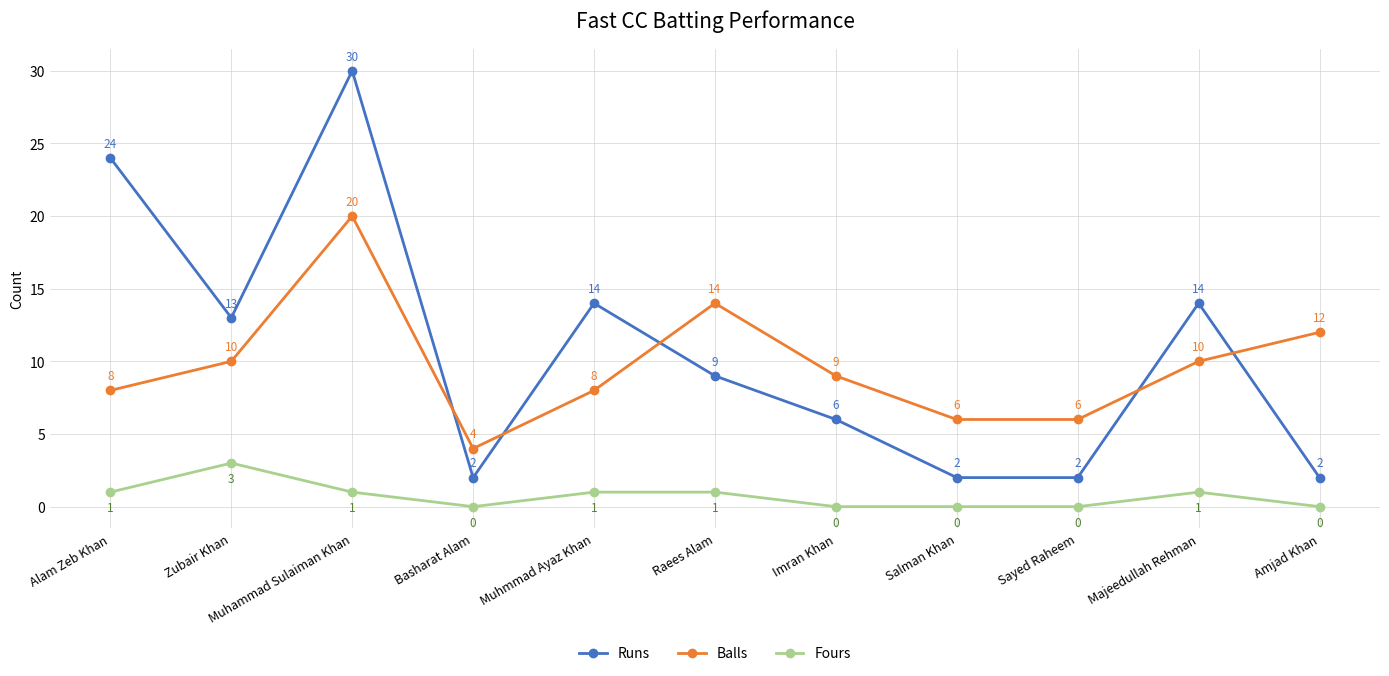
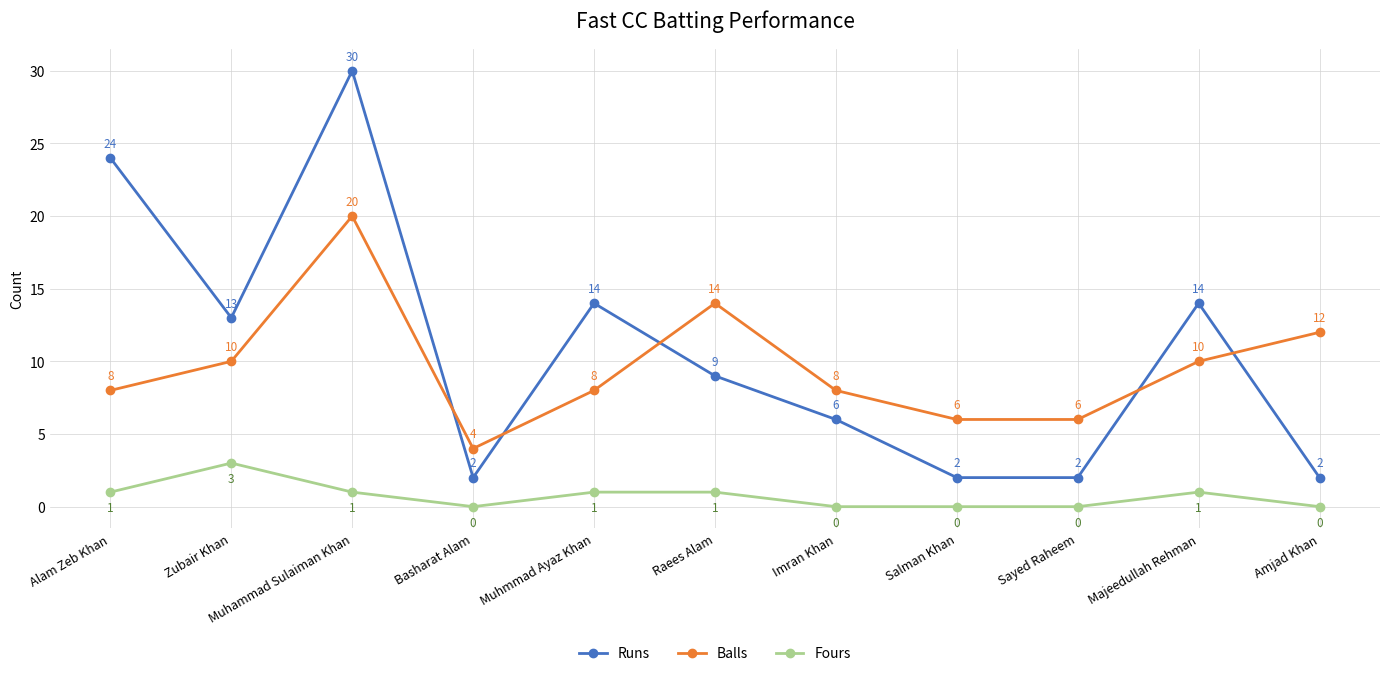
  {
    "Runs": {
      "Alam Zeb Khan": 24,
      "Zubair Khan": 13,
      "Muhammad Sulaiman Khan": 30,
      "Basharat Alam": 2,
      "Muhmmad Ayaz Khan": 14,
      "Raees Alam": 9,
      "Imran Khan": 6,
      "Salman Khan": 2,
      "Sayed Raheem": 2,
      "Majeedullah Rehman": 14,
      "Amjad Khan": 2
    },
    "Balls": {
      "Alam Zeb Khan": 8,
      "Zubair Khan": 10,
      "Muhammad Sulaiman Khan": 20,
      "Basharat Alam": 4,
      "Muhmmad Ayaz Khan": 8,
      "Raees Alam": 14,
-     "Imran Khan": 9,
+     "Imran Khan": 8,
      "Salman Khan": 6,
      "Sayed Raheem": 6,
      "Majeedullah Rehman": 10,
      "Amjad Khan": 12
    },
    "Fours": {
      "Alam Zeb Khan": 1,
      "Zubair Khan": 3,
      "Muhammad Sulaiman Khan": 1,
      "Basharat Alam": 0,
      "Muhmmad Ayaz Khan": 1,
      "Raees Alam": 1,
      "Imran Khan": 0,
      "Salman Khan": 0,
      "Sayed Raheem": 0,
      "Majeedullah Rehman": 1,
      "Amjad Khan": 0
    }
  }
